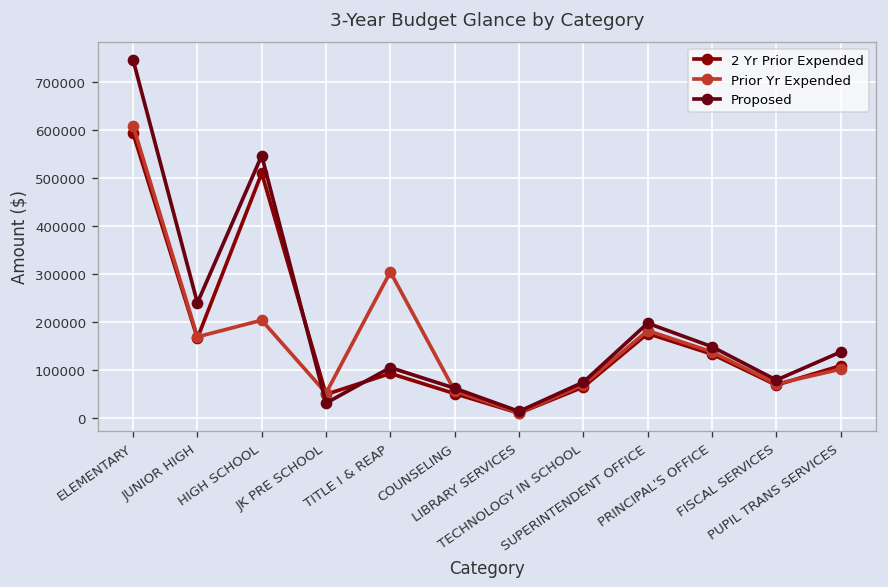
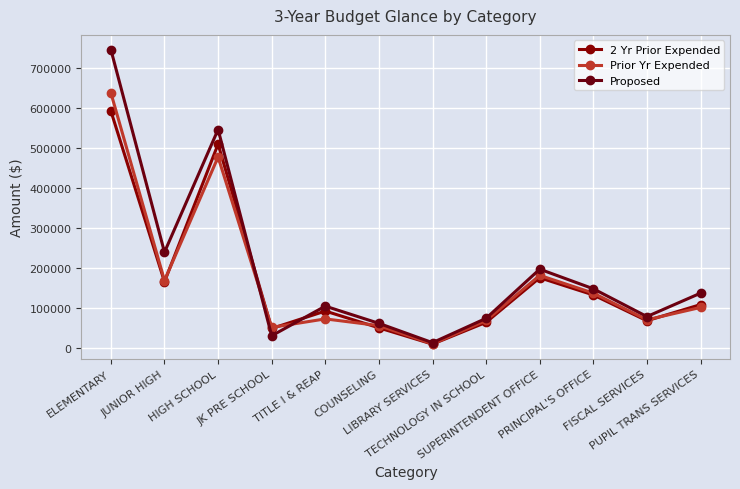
  {
    "Prior Yr Expended": {
-     "ELEMENTARY": 610000,
-     "HIGH SCHOOL": 200000,
-     "TITLE I & REAP": 300000,
+     "ELEMENTARY": 640000,
+     "HIGH SCHOOL": 480000,
+     "TITLE I & REAP": 70000,
      "PUPIL TRANS SERVICES": 100000
    }
  }
